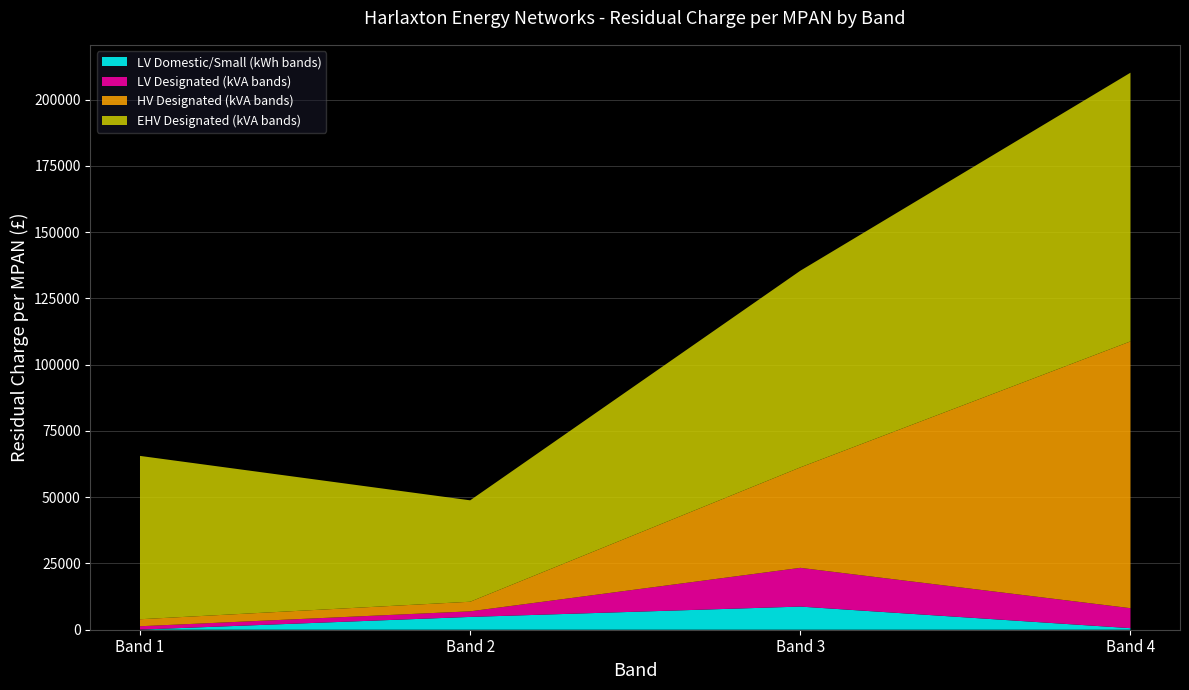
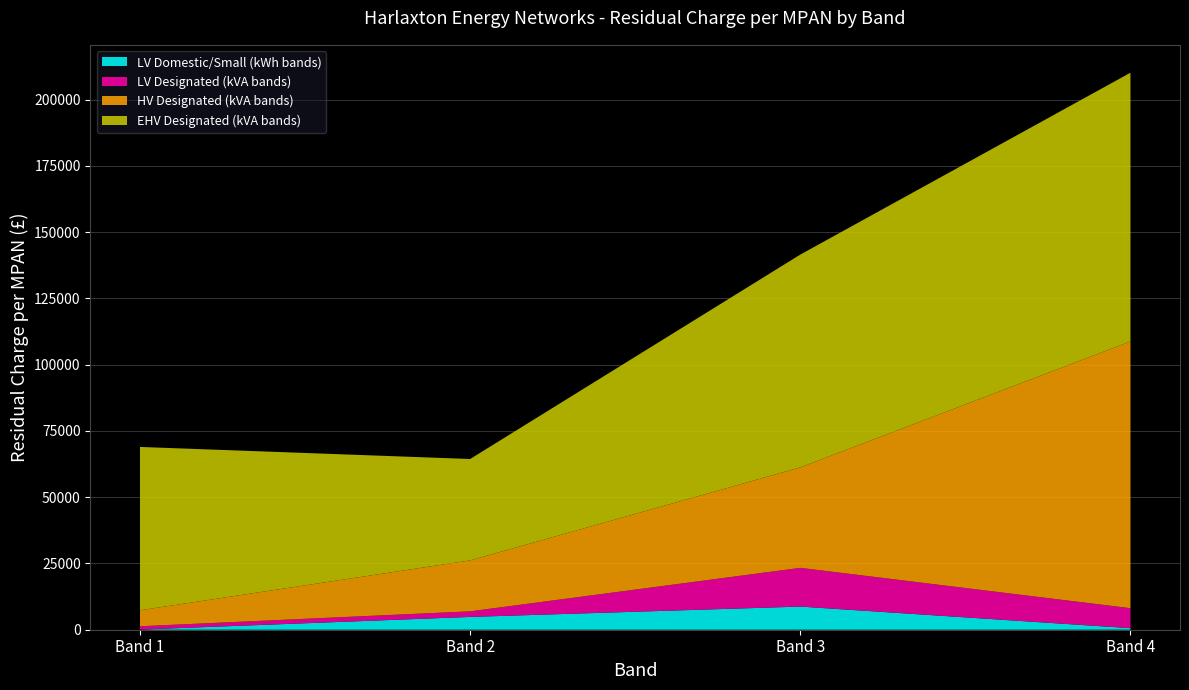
  {
    "LV Domestic/Small (kWh bands)": {
      "Band 2": 5000,
      "Band 3": 9000
    },
    "LV Designated (kVA bands)": {
      "Band 1": 1000,
      "Band 2": 2000,
      "Band 3": 15000,
      "Band 4": 8000
    },
    "HV Designated (kVA bands)": {
-     "Band 1": 3000,
-     "Band 2": 4000,
+     "Band 1": 6000,
+     "Band 2": 19000,
      "Band 3": 38000,
      "Band 4": 101000
    },
    "EHV Designated (kVA bands)": {
      "Band 1": 62000,
      "Band 2": 38000,
-     "Band 3": 74000,
+     "Band 3": 80000,
      "Band 4": 101000
    }
  }
